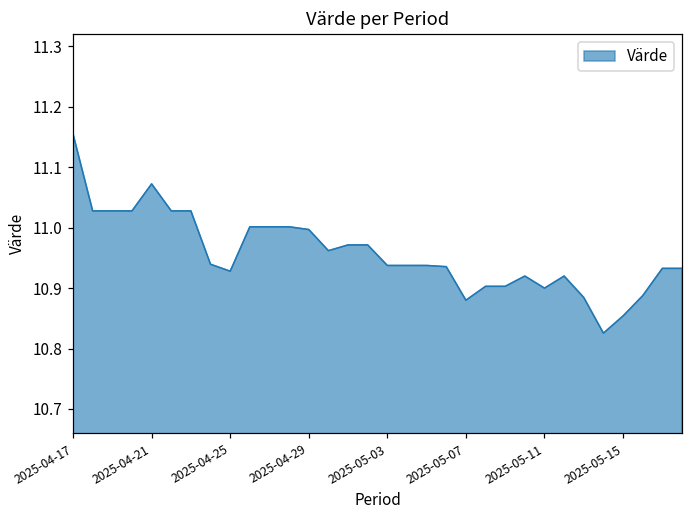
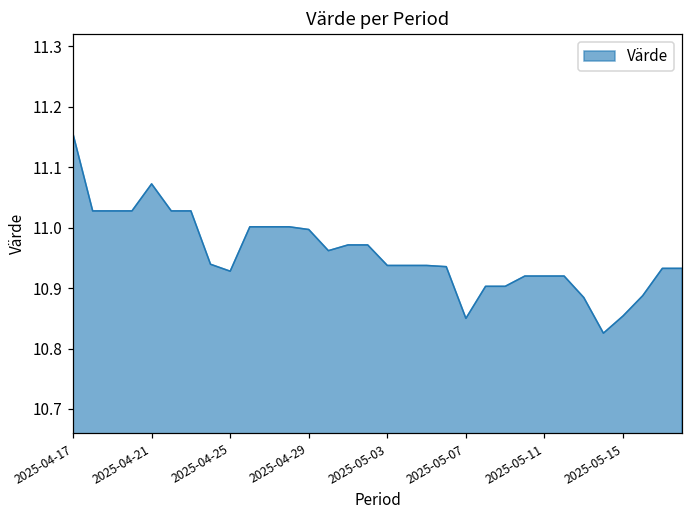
  {
    "2025-04-17": 11.16,
    "2025-04-21": 11.07,
    "2025-04-25": 10.93,
    "2025-04-29": 11.00,
    "2025-05-03": 10.94,
-   "2025-05-07": 10.88,
-   "2025-05-11": 10.90,
+   "2025-05-07": 10.85,
+   "2025-05-11": 10.92,
    "2025-05-15": 10.85
  }
